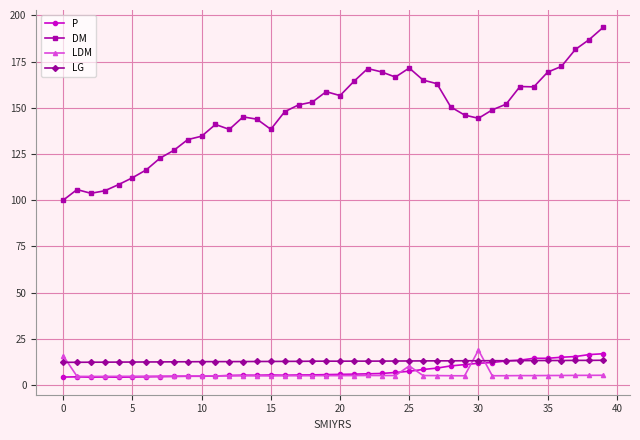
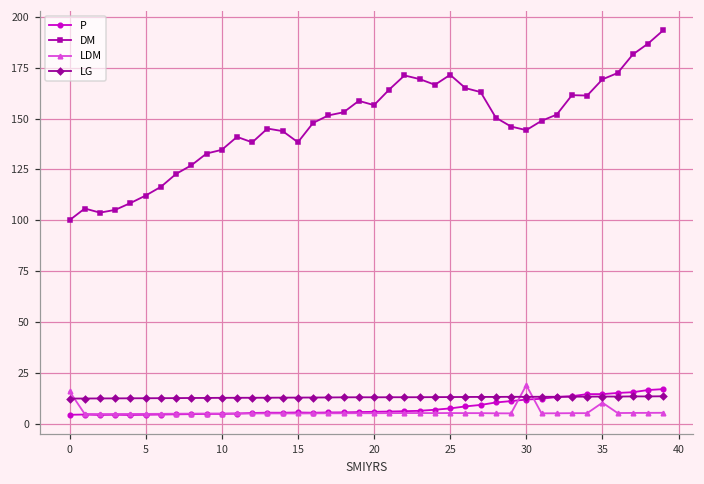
  {
    "LDM": {
      "0": 16,
-     "25": 10,
+     "25": 5,
      "30": 19,
-     "35": 5
+     "35": 10
    }
  }
